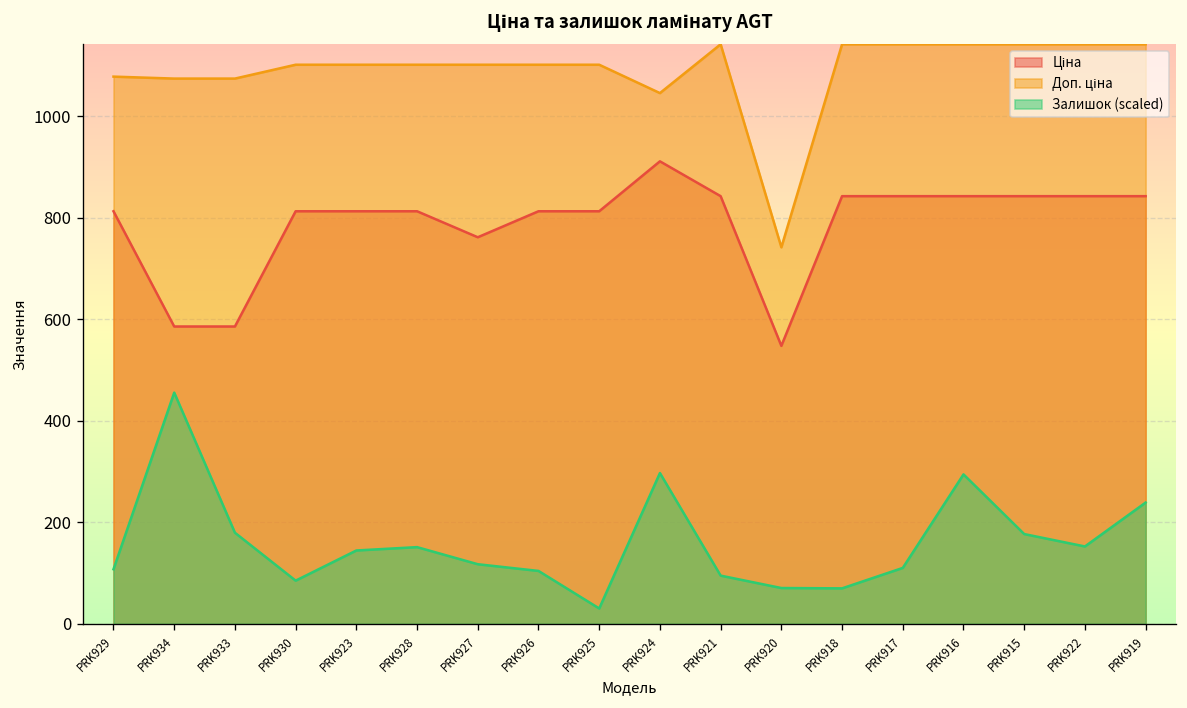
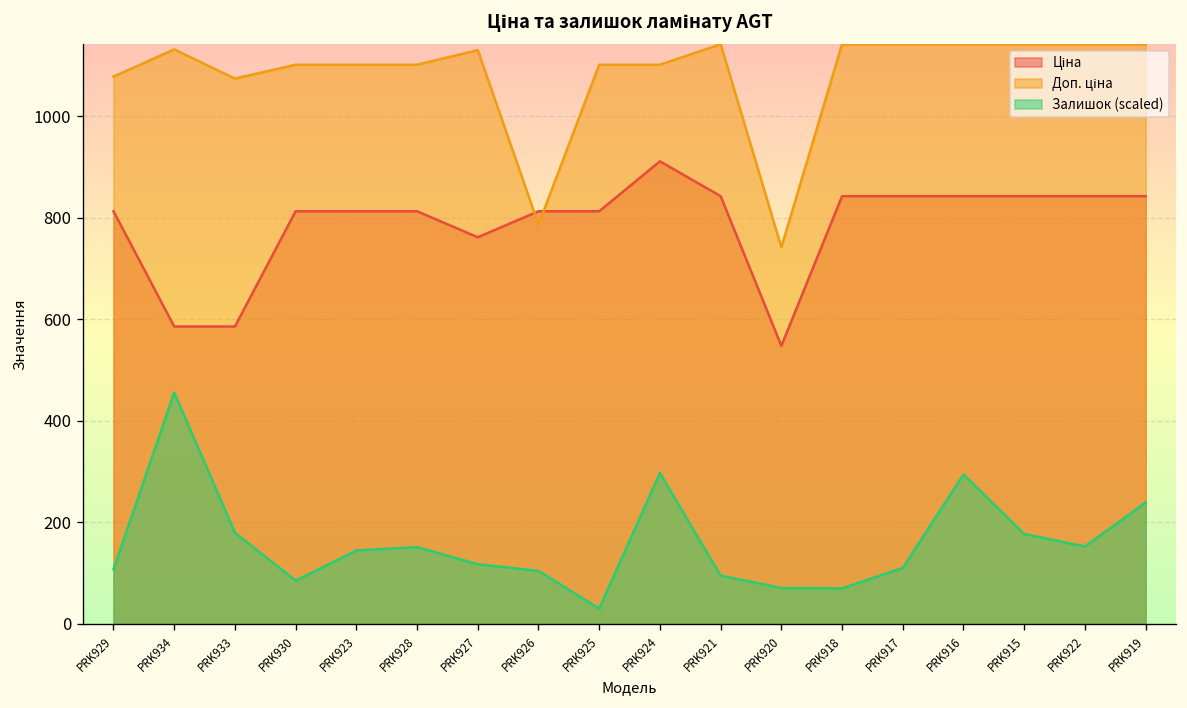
  {
    "Ціна": {
      "PRK929": 810,
      "PRK934": 590,
      "PRK933": 590,
      "PRK930": 810,
      "PRK923": 810,
      "PRK928": 810,
      "PRK927": 760,
      "PRK926": 810,
      "PRK925": 810,
      "PRK924": 910,
      "PRK921": 840,
      "PRK920": 550,
      "PRK918": 840,
      "PRK917": 840,
      "PRK916": 840,
      "PRK915": 840,
      "PRK922": 840,
      "PRK919": 840
    },
    "Доп. ціна": {
      "PRK929": 1080,
-     "PRK934": 1070,
+     "PRK934": 1130,
      "PRK933": 1070,
      "PRK930": 1100,
      "PRK923": 1100,
      "PRK928": 1100,
-     "PRK927": 1100,
-     "PRK926": 1100,
+     "PRK927": 1130,
+     "PRK926": 790,
      "PRK925": 1100,
-     "PRK924": 1050,
+     "PRK924": 1100,
      "PRK921": 1140,
      "PRK920": 740,
      "PRK918": 1140,
      "PRK917": 1140,
      "PRK916": 1140,
      "PRK915": 1140,
      "PRK922": 1140,
      "PRK919": 1140
    },
    "Залишок (scaled)": {
      "PRK929": 110,
      "PRK934": 460,
      "PRK933": 180,
      "PRK930": 90,
      "PRK923": 140,
      "PRK928": 150,
      "PRK927": 120,
      "PRK926": 100,
      "PRK925": 30,
      "PRK924": 300,
      "PRK921": 100,
      "PRK920": 70,
      "PRK918": 70,
      "PRK917": 110,
      "PRK916": 290,
      "PRK915": 180,
      "PRK922": 150,
      "PRK919": 240
    }
  }
